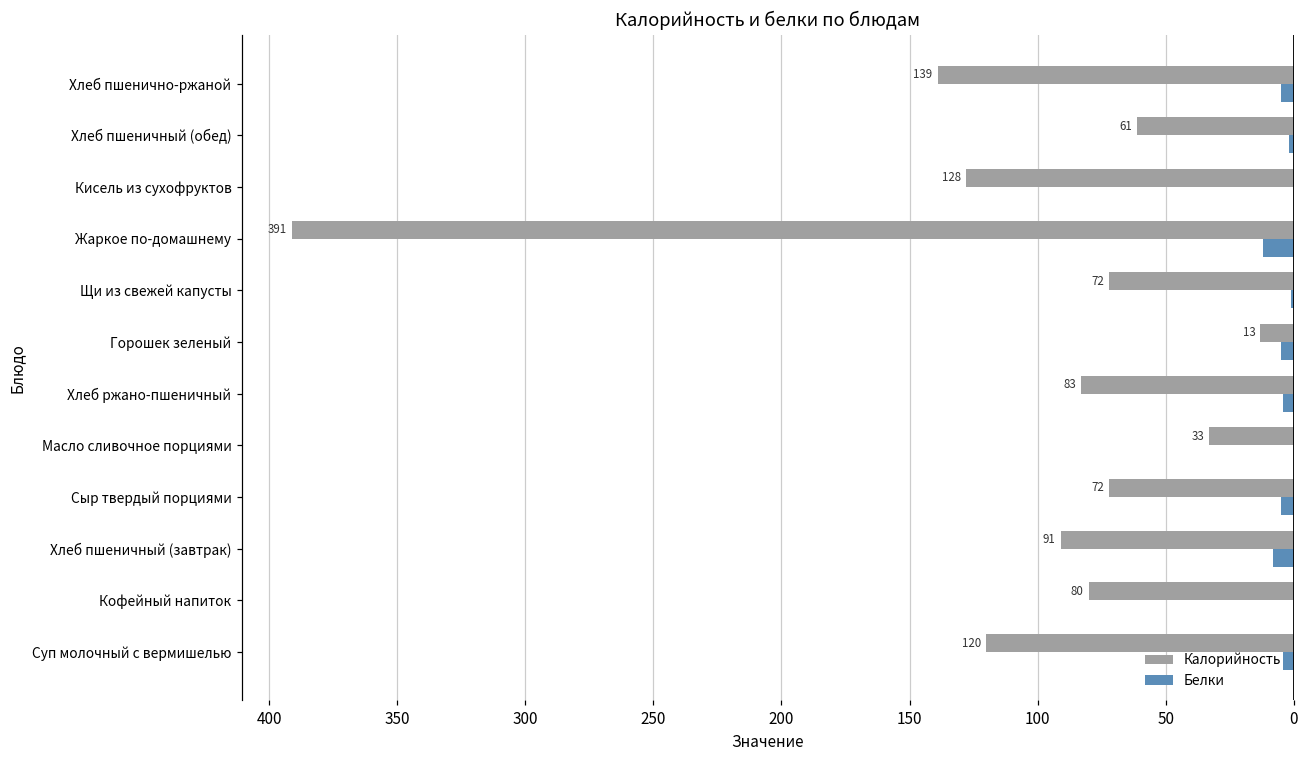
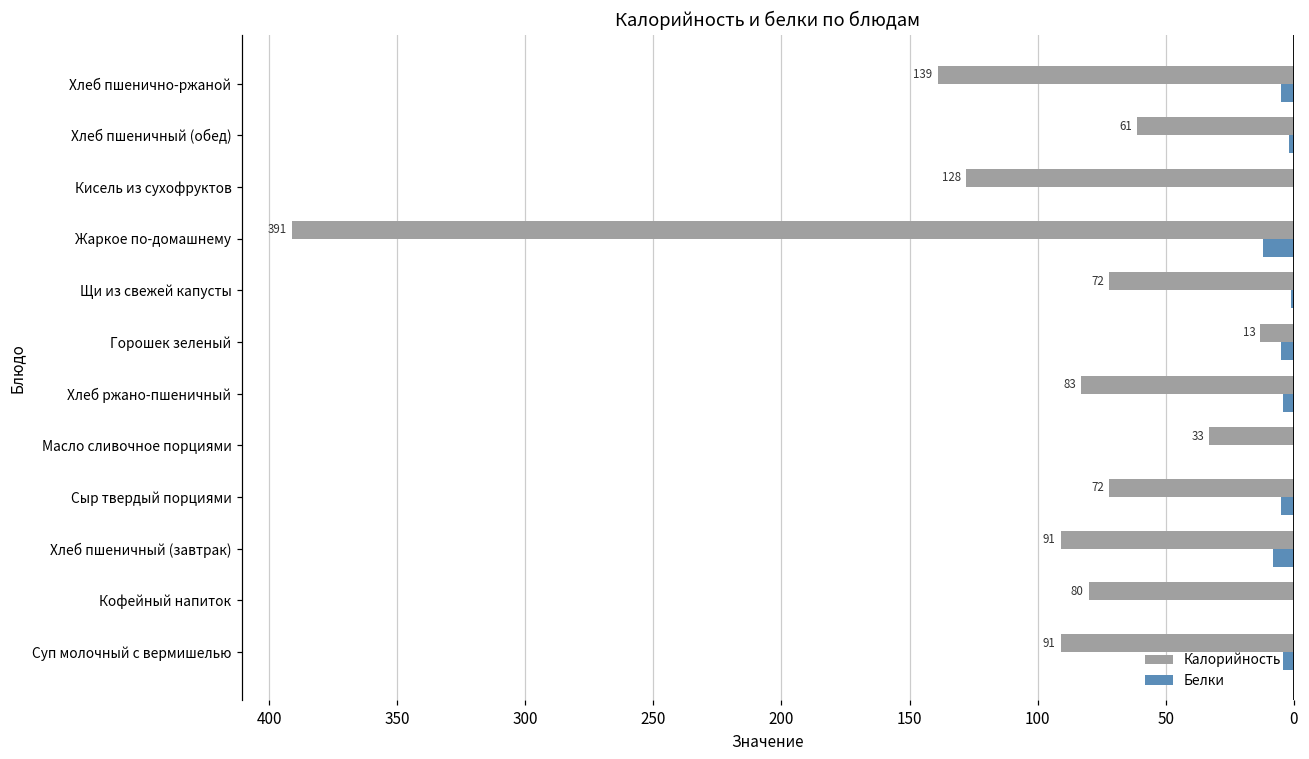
  {
    "Калорийность": {
      "Хлеб пшенично-ржаной": 139,
      "Хлеб пшеничный (обед)": 61,
      "Кисель из сухофруктов": 128,
      "Жаркое по-домашнему": 391,
      "Щи из свежей капусты": 72,
      "Горошек зеленый": 13,
      "Хлеб ржано-пшеничный": 83,
      "Масло сливочное порциями": 33,
      "Сыр твердый порциями": 72,
      "Хлеб пшеничный (завтрак)": 91,
      "Кофейный напиток": 80,
-     "Суп молочный с вермишелью": 120
+     "Суп молочный с вермишелью": 91
    },
    "Белки": {
      "Хлеб пшенично-ржаной": 5,
      "Хлеб пшеничный (обед)": 2,
      "Кисель из сухофруктов": 0,
      "Жаркое по-домашнему": 12,
      "Горошек зеленый": 5,
      "Хлеб ржано-пшеничный": 4,
      "Масло сливочное порциями": 0,
      "Сыр твердый порциями": 5,
      "Хлеб пшеничный (завтрак)": 8,
      "Кофейный напиток": 0,
      "Суп молочный с вермишелью": 4
    }
  }
